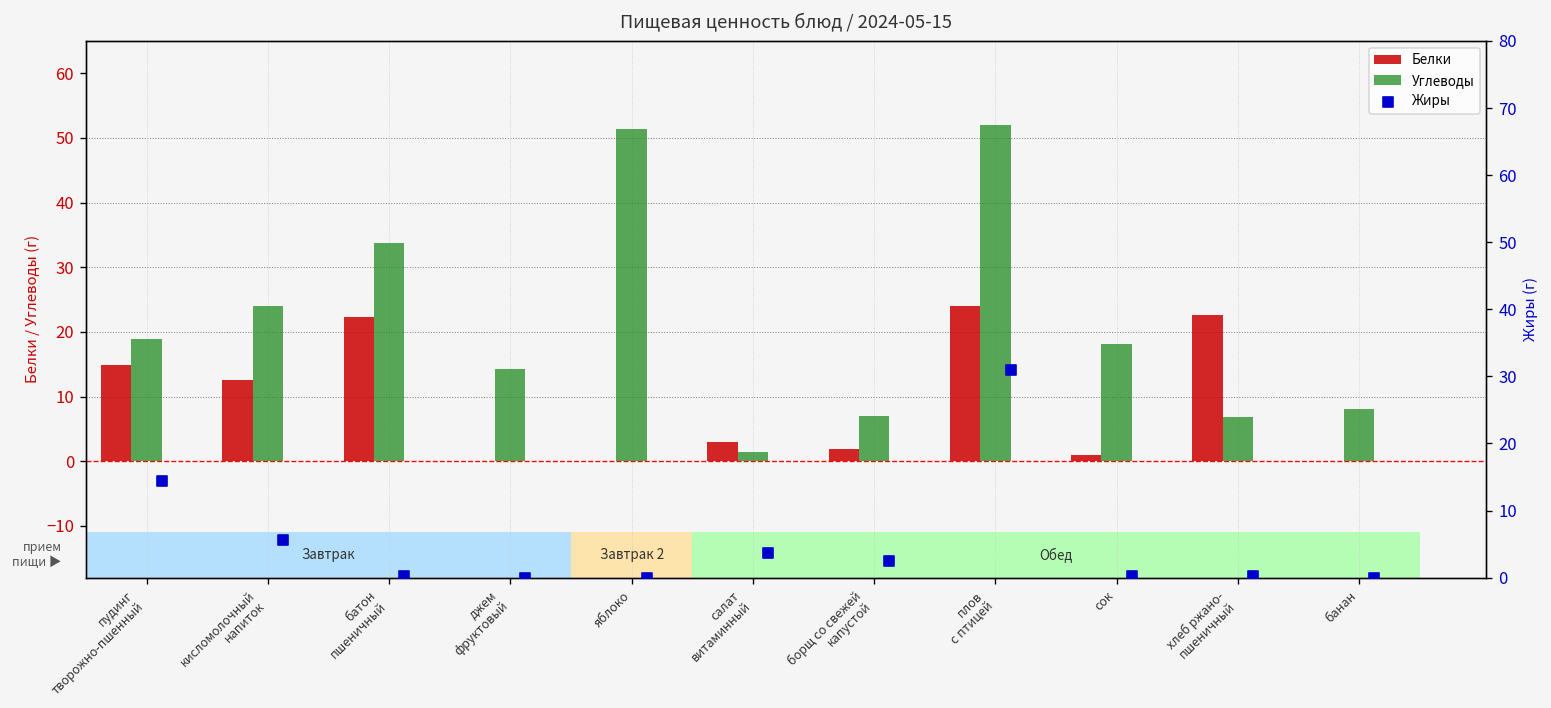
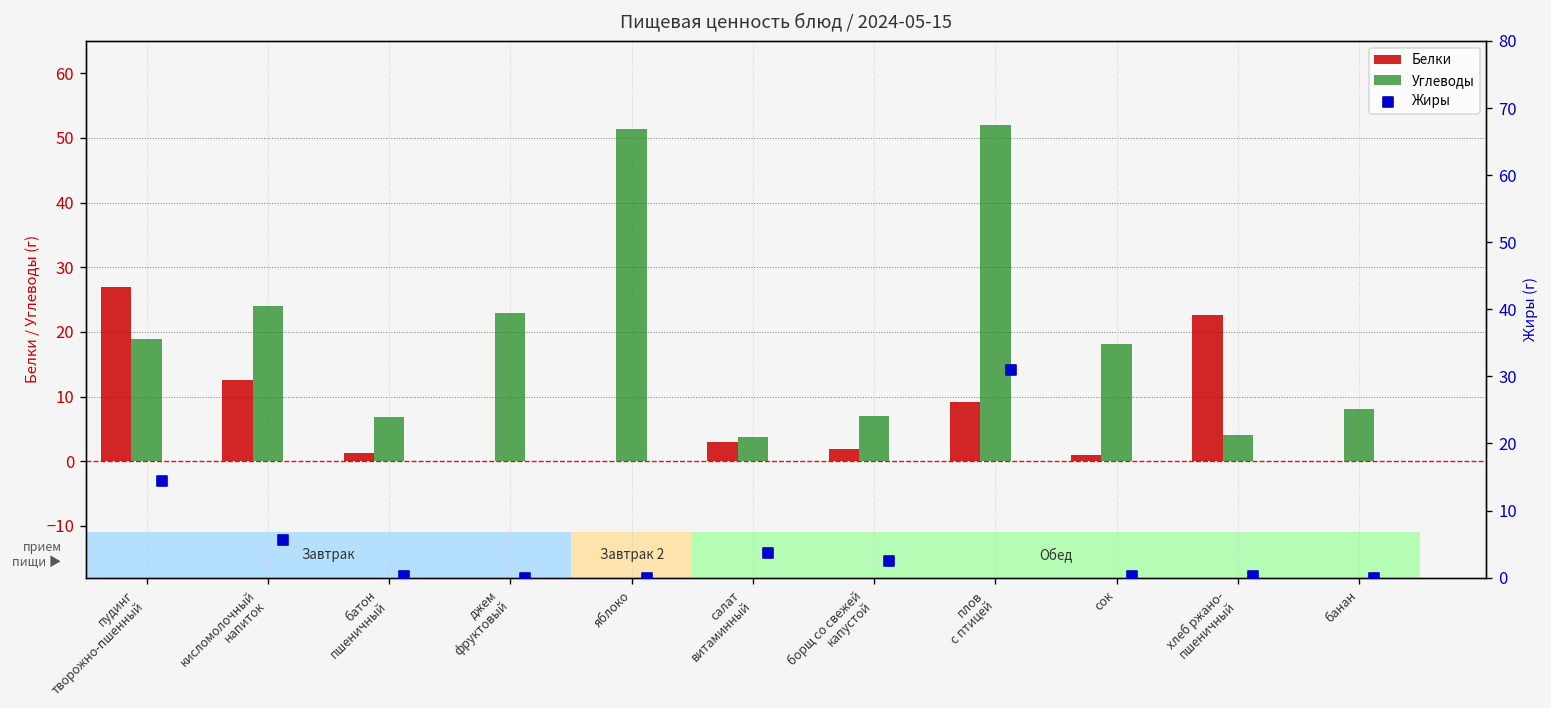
  {
    "Белки": {
-     "пудинг творожно-пшенный": 15,
+     "пудинг творожно-пшенный": 27,
      "кисломолочный напиток": 13,
-     "батон пшеничный": 22,
+     "батон пшеничный": 1,
      "джем фруктовый": 0,
      "яблоко": 0,
      "салат витаминный": 3,
      "борщ со свежей капустой": 2,
-     "плов с птицей": 24,
+     "плов с птицей": 9,
      "сок": 1,
      "хлеб ржано- пшеничный": 23,
      "банан": 0
    },
    "Углеводы": {
      "пудинг творожно-пшенный": 19,
      "кисломолочный напиток": 24,
-     "батон пшеничный": 34,
-     "джем фруктовый": 14,
+     "батон пшеничный": 7,
+     "джем фруктовый": 23,
      "яблоко": 51,
-     "салат витаминный": 1,
+     "салат витаминный": 4,
      "борщ со свежей капустой": 7,
      "плов с птицей": 52,
      "сок": 18,
-     "хлеб ржано- пшеничный": 7,
+     "хлеб ржано- пшеничный": 4,
      "банан": 8
    }
  }
